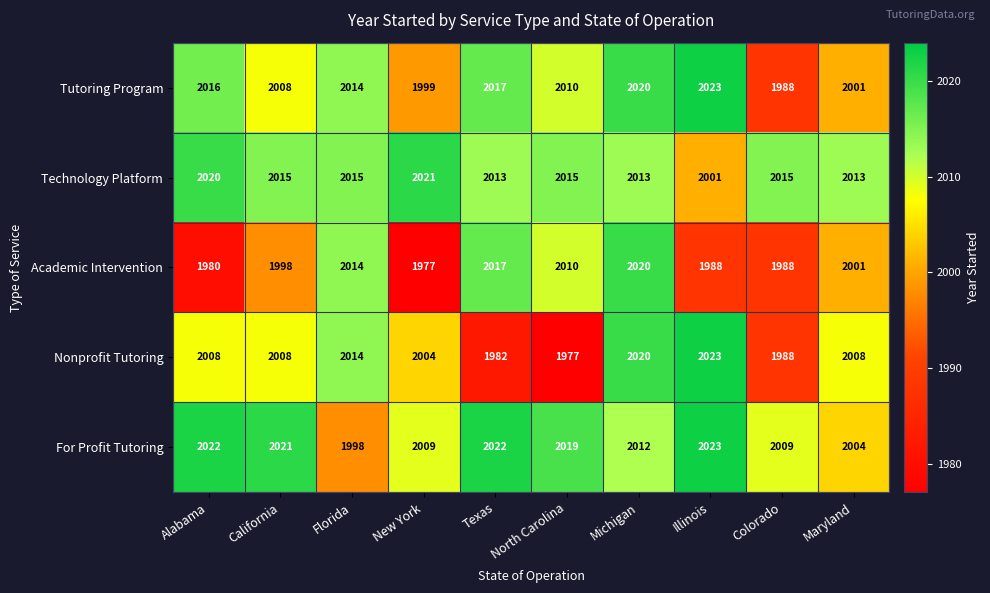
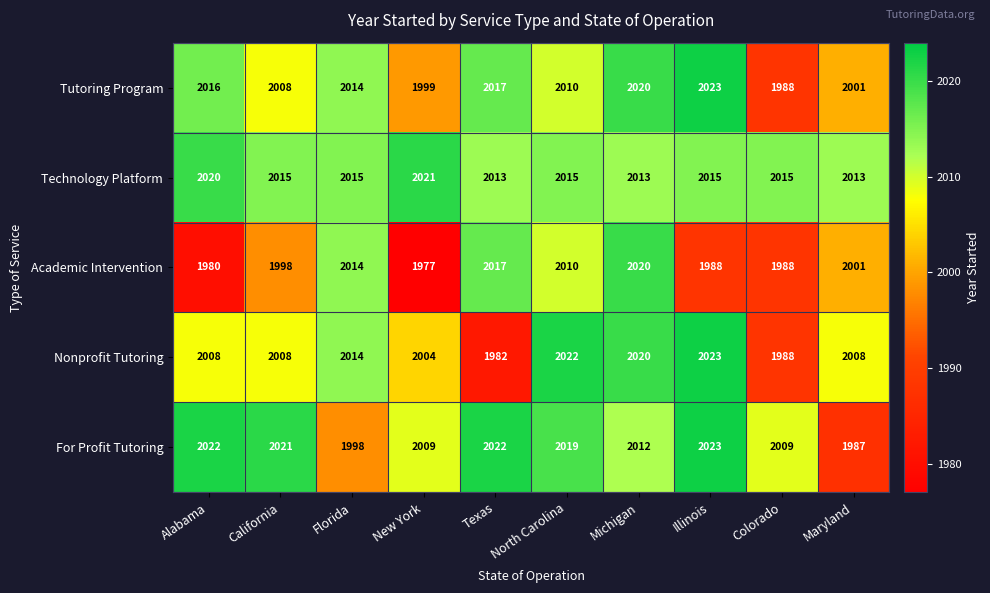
  {
    "Tutoring Program": {
      "Alabama": 2016,
      "California": 2008,
      "Florida": 2014,
      "New York": 1999,
      "Texas": 2017,
      "North Carolina": 2010,
      "Michigan": 2020,
      "Illinois": 2023,
      "Colorado": 1988,
      "Maryland": 2001
    },
    "Technology Platform": {
      "Alabama": 2020,
      "California": 2015,
      "Florida": 2015,
      "New York": 2021,
      "Texas": 2013,
      "North Carolina": 2015,
      "Michigan": 2013,
-     "Illinois": 2001,
+     "Illinois": 2015,
      "Colorado": 2015,
      "Maryland": 2013
    },
    "Academic Intervention": {
      "Alabama": 1980,
      "California": 1998,
      "Florida": 2014,
      "New York": 1977,
      "Texas": 2017,
      "North Carolina": 2010,
      "Michigan": 2020,
      "Illinois": 1988,
      "Colorado": 1988,
      "Maryland": 2001
    },
    "Nonprofit Tutoring": {
      "Alabama": 2008,
      "California": 2008,
      "Florida": 2014,
      "New York": 2004,
      "Texas": 1982,
-     "North Carolina": 1977,
+     "North Carolina": 2022,
      "Michigan": 2020,
      "Illinois": 2023,
      "Colorado": 1988,
      "Maryland": 2008
    },
    "For Profit Tutoring": {
      "Alabama": 2022,
      "California": 2021,
      "Florida": 1998,
      "New York": 2009,
      "Texas": 2022,
      "North Carolina": 2019,
      "Michigan": 2012,
      "Illinois": 2023,
      "Colorado": 2009,
-     "Maryland": 2004
+     "Maryland": 1987
    }
  }
